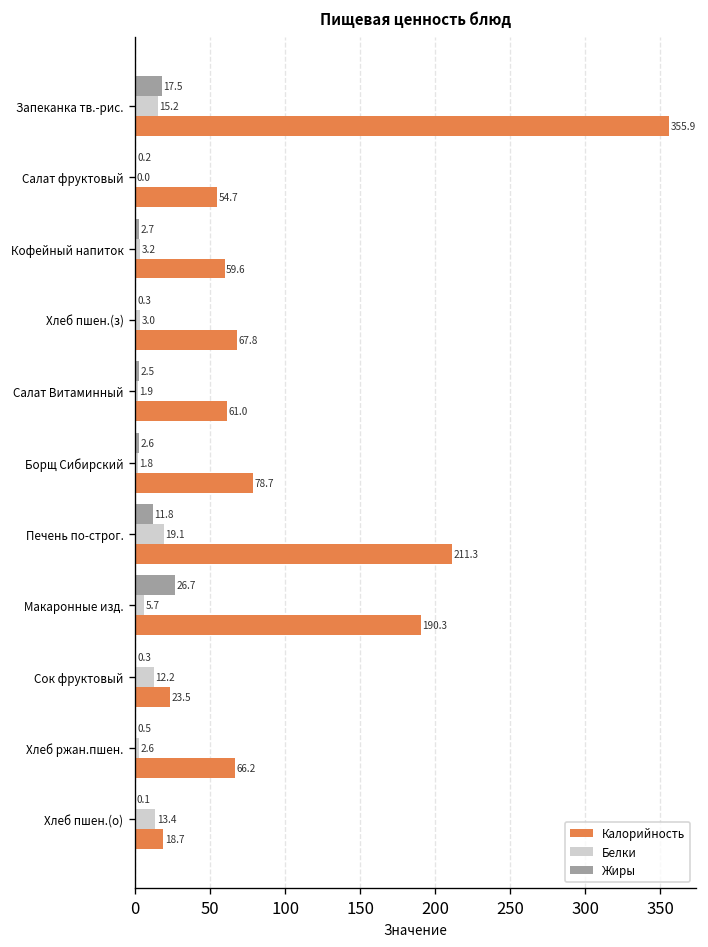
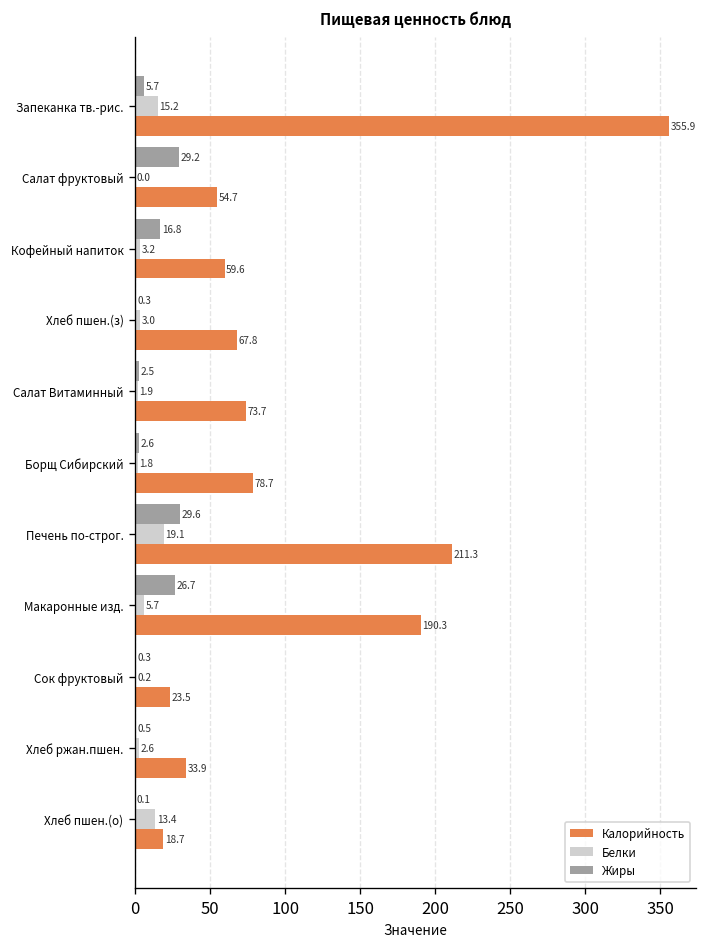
  {
    "Калорийность": {
      "Запеканка тв.-рис.": 355.9,
      "Салат фруктовый": 54.7,
      "Кофейный напиток": 59.6,
      "Хлеб пшен.(з)": 67.8,
-     "Салат Витаминный": 61.0,
+     "Салат Витаминный": 73.7,
      "Борщ Сибирский": 78.7,
      "Печень по-строг.": 211.3,
      "Макаронные изд.": 190.3,
      "Сок фруктовый": 23.5,
-     "Хлеб ржан.пшен.": 66.2,
+     "Хлеб ржан.пшен.": 33.9,
      "Хлеб пшен.(о)": 18.7
    },
    "Белки": {
      "Запеканка тв.-рис.": 15.2,
      "Салат фруктовый": 0.0,
      "Кофейный напиток": 3.2,
      "Хлеб пшен.(з)": 3.0,
      "Салат Витаминный": 1.9,
      "Борщ Сибирский": 1.8,
      "Печень по-строг.": 19.1,
      "Макаронные изд.": 5.7,
-     "Сок фруктовый": 12.2,
+     "Сок фруктовый": 0.2,
      "Хлеб ржан.пшен.": 2.6,
      "Хлеб пшен.(о)": 13.4
    },
    "Жиры": {
-     "Запеканка тв.-рис.": 17.5,
-     "Салат фруктовый": 0.2,
-     "Кофейный напиток": 2.7,
+     "Запеканка тв.-рис.": 5.7,
+     "Салат фруктовый": 29.2,
+     "Кофейный напиток": 16.8,
      "Хлеб пшен.(з)": 0.3,
      "Салат Витаминный": 2.5,
      "Борщ Сибирский": 2.6,
-     "Печень по-строг.": 11.8,
+     "Печень по-строг.": 29.6,
      "Макаронные изд.": 26.7,
      "Сок фруктовый": 0.3,
      "Хлеб ржан.пшен.": 0.5,
      "Хлеб пшен.(о)": 0.1
    }
  }
